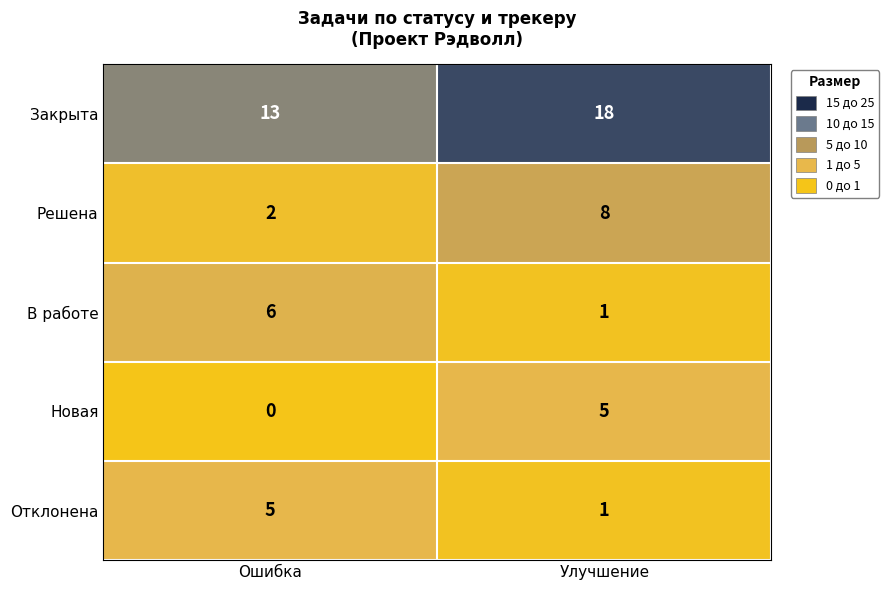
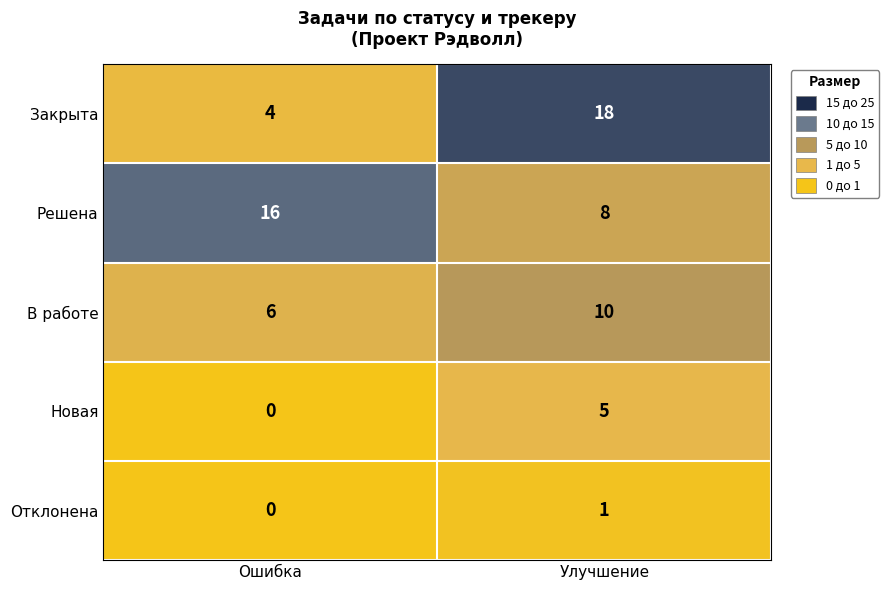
  {
    "Закрыта": {
-     "Ошибка": 13,
+     "Ошибка": 4,
      "Улучшение": 18
    },
    "Решена": {
-     "Ошибка": 2,
+     "Ошибка": 16,
      "Улучшение": 8
    },
    "В работе": {
      "Ошибка": 6,
-     "Улучшение": 1
+     "Улучшение": 10
    },
    "Новая": {
      "Ошибка": 0,
      "Улучшение": 5
    },
    "Отклонена": {
-     "Ошибка": 5,
+     "Ошибка": 0,
      "Улучшение": 1
    }
  }
